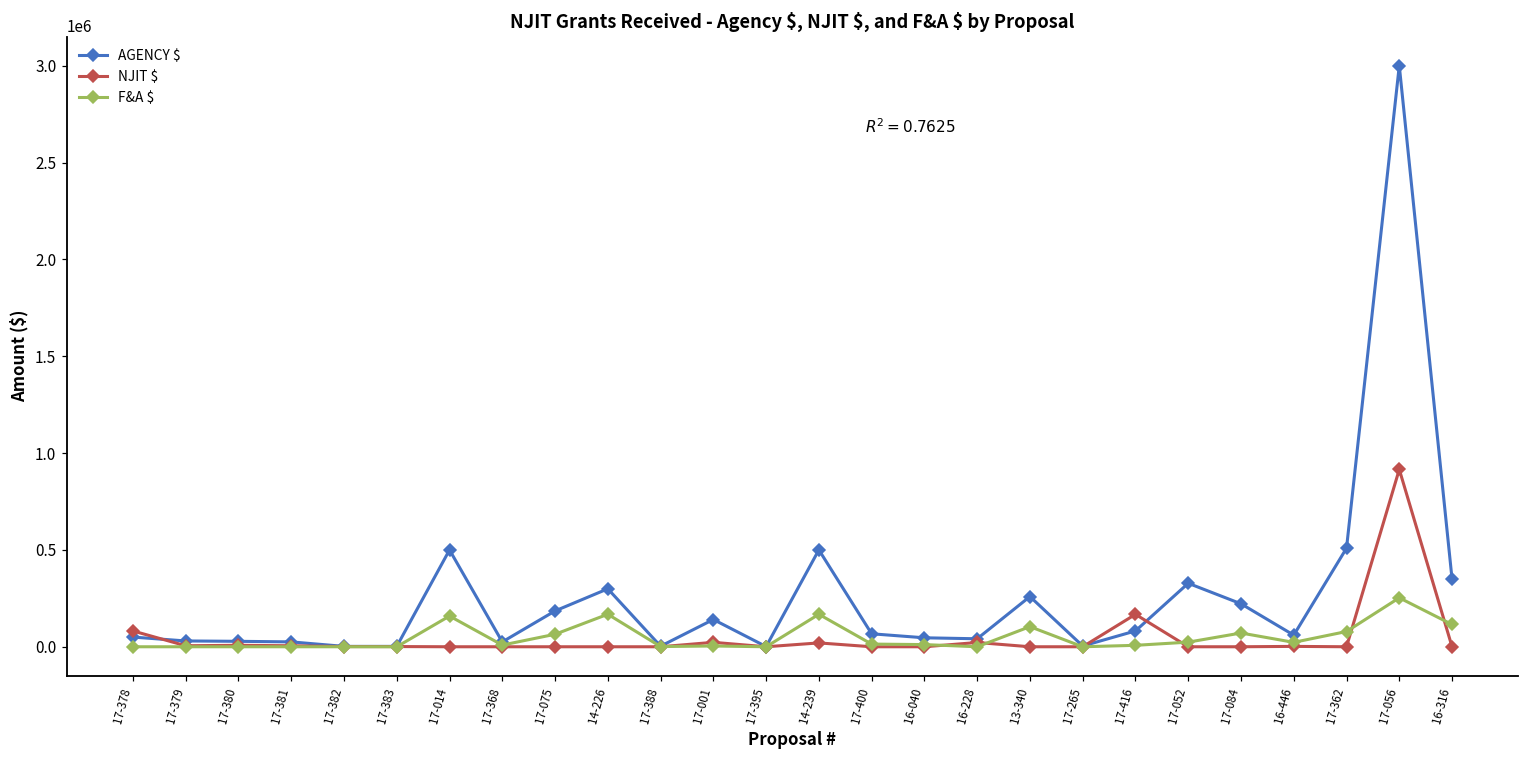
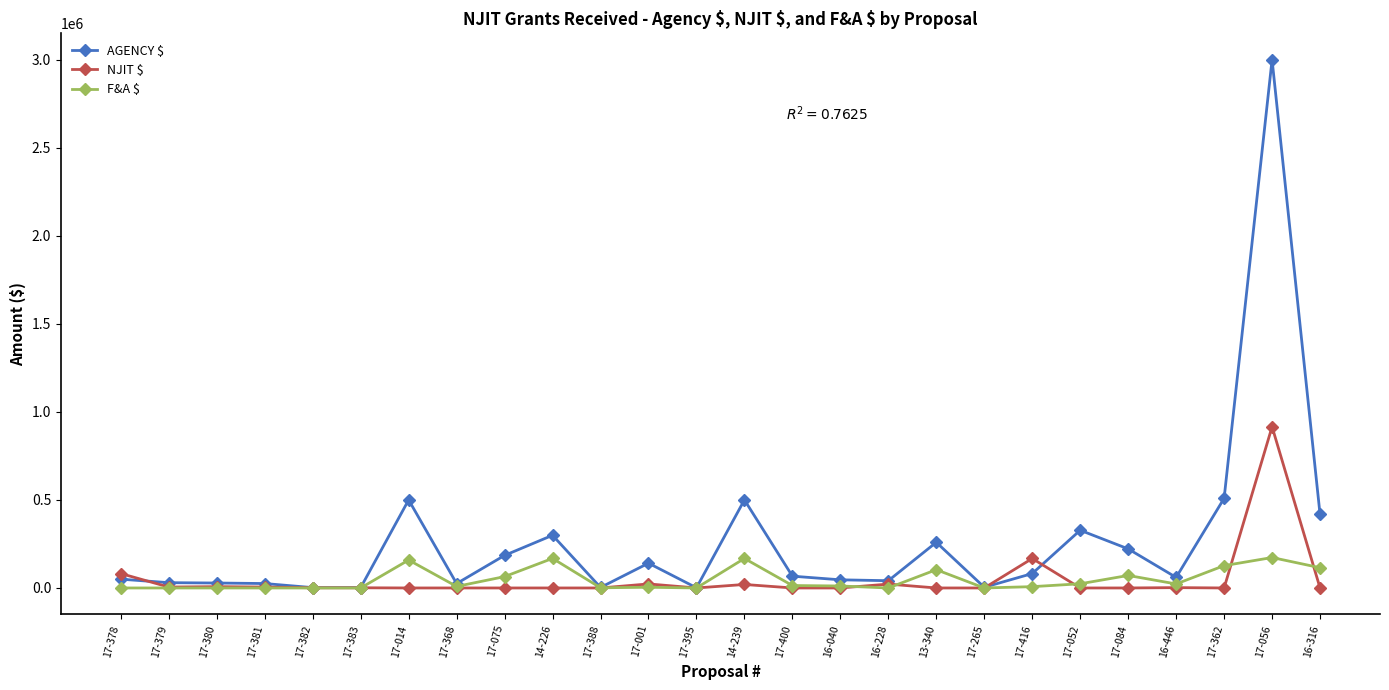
  {
    "AGENCY $": {
      "17-378": 50000,
      "17-379": 30000,
      "17-380": 30000,
      "17-381": 30000,
      "17-014": 500000,
      "17-368": 20000,
      "17-075": 190000,
      "14-226": 300000,
      "17-001": 140000,
      "14-239": 500000,
      "17-400": 70000,
      "16-040": 50000,
      "16-228": 40000,
      "13-340": 260000,
      "17-416": 80000,
      "17-052": 330000,
      "17-084": 220000,
      "16-446": 60000,
      "17-362": 510000,
      "17-056": 3000000,
-     "16-316": 350000
+     "16-316": 420000
    },
    "NJIT $": {
      "17-378": 80000,
      "17-014": 0,
      "17-075": 0,
      "14-226": 0,
      "17-001": 20000,
      "14-239": 20000,
      "16-228": 20000,
      "13-340": 0,
      "17-416": 170000,
      "17-052": 0,
      "17-084": 0,
      "16-446": 0,
      "17-362": 0,
      "17-056": 920000,
      "16-316": 0
    },
    "F&A $": {
      "17-378": 0,
      "17-014": 160000,
      "17-075": 60000,
      "14-226": 170000,
      "17-001": 0,
      "14-239": 170000,
      "16-228": 0,
      "13-340": 100000,
      "17-416": 10000,
      "17-052": 20000,
      "17-084": 70000,
      "16-446": 20000,
-     "17-362": 80000,
-     "17-056": 250000,
+     "17-362": 130000,
+     "17-056": 170000,
      "16-316": 120000
    }
  }
